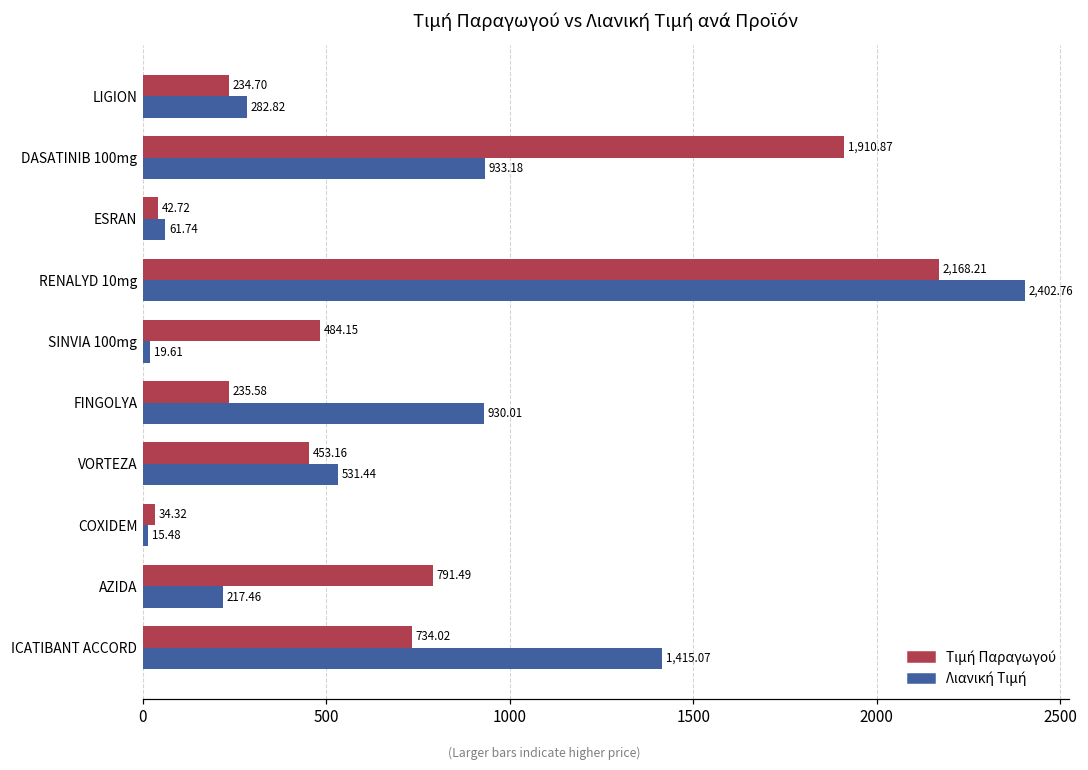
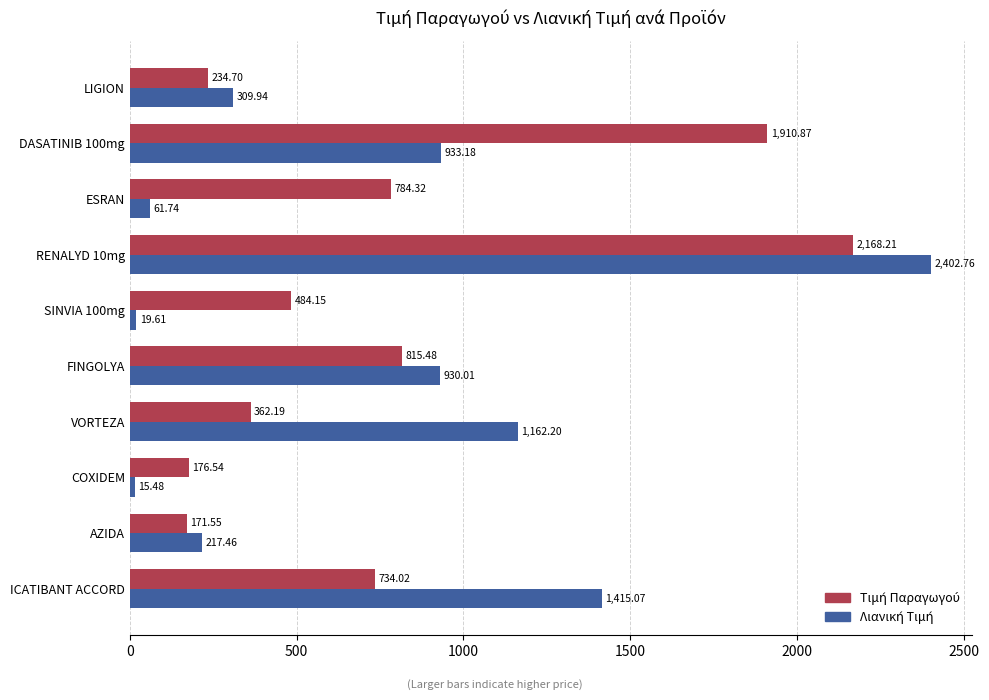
  {
    "Τιμή Παραγωγού": {
      "LIGION": "234.70",
      "DASATINIB 100mg": "1,910.87",
-     "ESRAN": "42.72",
+     "ESRAN": "784.32",
      "RENALYD 10mg": "2,168.21",
      "SINVIA 100mg": "484.15",
-     "FINGOLYA": "235.58",
-     "VORTEZA": "453.16",
-     "COXIDEM": "34.32",
-     "AZIDA": "791.49",
+     "FINGOLYA": "815.48",
+     "VORTEZA": "362.19",
+     "COXIDEM": "176.54",
+     "AZIDA": "171.55",
      "ICATIBANT ACCORD": "734.02"
    },
    "Λιανική Τιμή": {
-     "LIGION": "282.82",
+     "LIGION": "309.94",
      "DASATINIB 100mg": "933.18",
      "ESRAN": "61.74",
      "RENALYD 10mg": "2,402.76",
      "SINVIA 100mg": "19.61",
      "FINGOLYA": "930.01",
-     "VORTEZA": "531.44",
+     "VORTEZA": "1,162.20",
      "COXIDEM": "15.48",
      "AZIDA": "217.46",
      "ICATIBANT ACCORD": "1,415.07"
    }
  }
